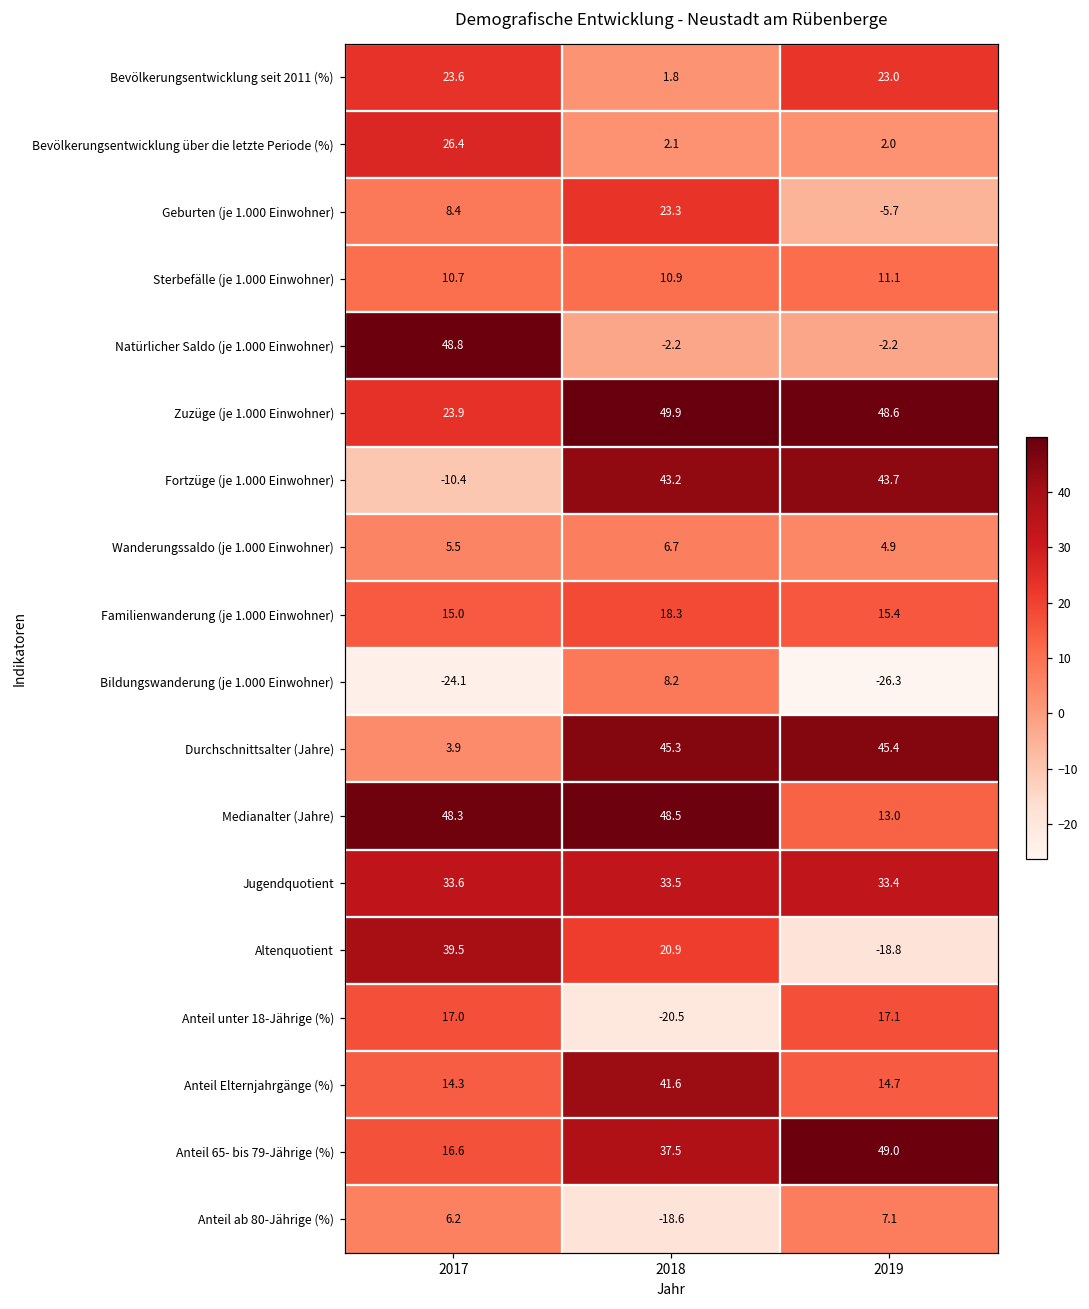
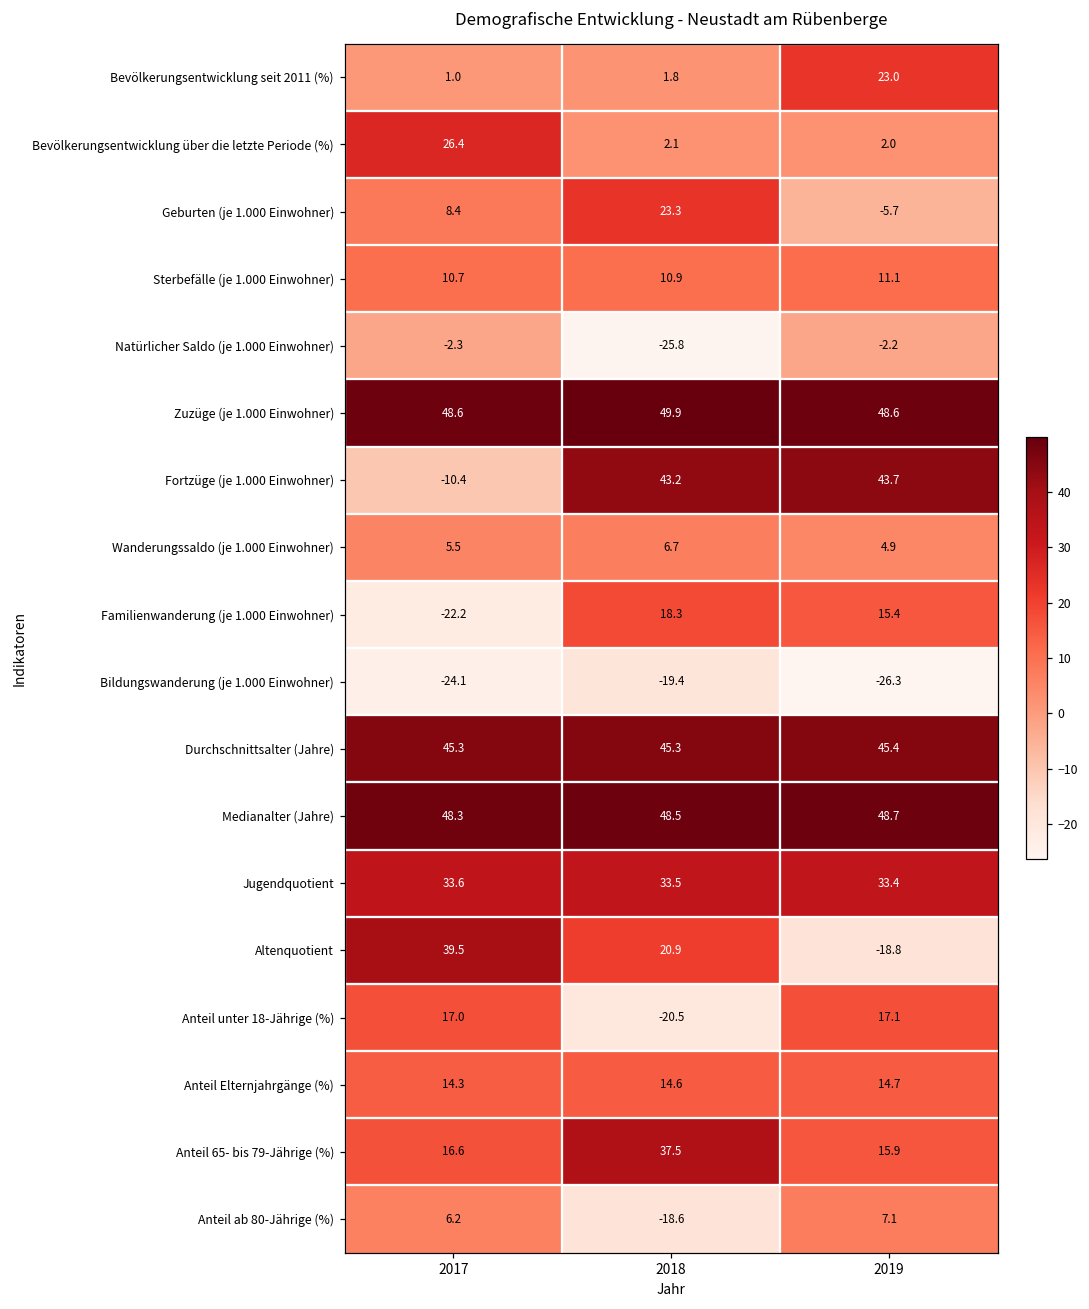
  {
    "Bevölkerungsentwicklung seit 2011 (%)": {
-     "2017": 23.6,
+     "2017": 1.0,
      "2018": 1.8,
      "2019": 23.0
    },
    "Bevölkerungsentwicklung über die letzte Periode (%)": {
      "2017": 26.4,
      "2018": 2.1,
      "2019": 2.0
    },
    "Geburten (je 1.000 Einwohner)": {
      "2017": 8.4,
      "2018": 23.3,
      "2019": -5.7
    },
    "Sterbefälle (je 1.000 Einwohner)": {
      "2017": 10.7,
      "2018": 10.9,
      "2019": 11.1
    },
    "Natürlicher Saldo (je 1.000 Einwohner)": {
-     "2017": 48.8,
-     "2018": -2.2,
+     "2017": -2.3,
+     "2018": -25.8,
      "2019": -2.2
    },
    "Zuzüge (je 1.000 Einwohner)": {
-     "2017": 23.9,
+     "2017": 48.6,
      "2018": 49.9,
      "2019": 48.6
    },
    "Fortzüge (je 1.000 Einwohner)": {
      "2017": -10.4,
      "2018": 43.2,
      "2019": 43.7
    },
    "Wanderungssaldo (je 1.000 Einwohner)": {
      "2017": 5.5,
      "2018": 6.7,
      "2019": 4.9
    },
    "Familienwanderung (je 1.000 Einwohner)": {
-     "2017": 15.0,
+     "2017": -22.2,
      "2018": 18.3,
      "2019": 15.4
    },
    "Bildungswanderung (je 1.000 Einwohner)": {
      "2017": -24.1,
-     "2018": 8.2,
+     "2018": -19.4,
      "2019": -26.3
    },
    "Durchschnittsalter (Jahre)": {
-     "2017": 3.9,
+     "2017": 45.3,
      "2018": 45.3,
      "2019": 45.4
    },
    "Medianalter (Jahre)": {
      "2017": 48.3,
      "2018": 48.5,
-     "2019": 13.0
+     "2019": 48.7
    },
    "Jugendquotient": {
      "2017": 33.6,
      "2018": 33.5,
      "2019": 33.4
    },
    "Altenquotient": {
      "2017": 39.5,
      "2018": 20.9,
      "2019": -18.8
    },
    "Anteil unter 18-Jährige (%)": {
      "2017": 17.0,
      "2018": -20.5,
      "2019": 17.1
    },
    "Anteil Elternjahrgänge (%)": {
      "2017": 14.3,
-     "2018": 41.6,
+     "2018": 14.6,
      "2019": 14.7
    },
    "Anteil 65- bis 79-Jährige (%)": {
      "2017": 16.6,
      "2018": 37.5,
-     "2019": 49.0
+     "2019": 15.9
    },
    "Anteil ab 80-Jährige (%)": {
      "2017": 6.2,
      "2018": -18.6,
      "2019": 7.1
    }
  }
